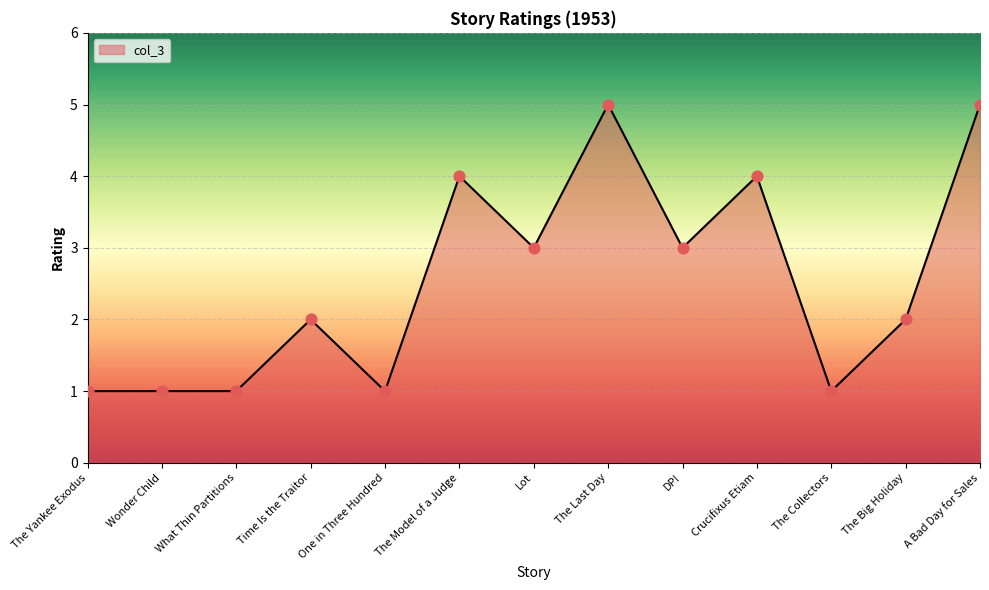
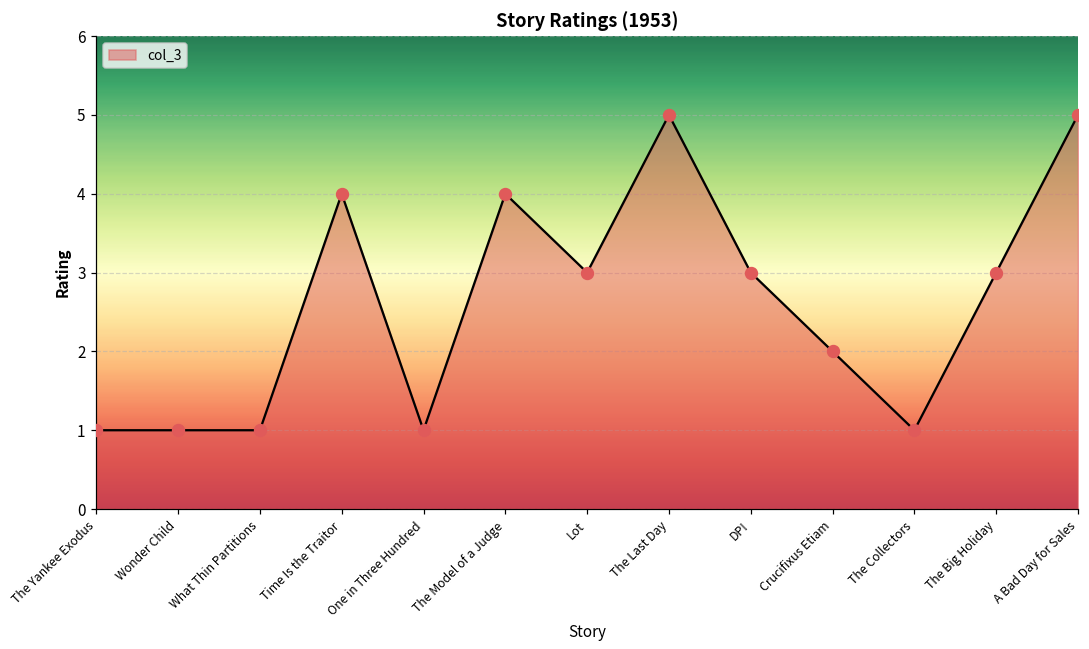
  {
    "The Yankee Exodus": 1,
    "Wonder Child": 1,
    "What Thin Partitions": 1,
-   "Time Is the Traitor": 2,
+   "Time Is the Traitor": 4,
    "One in Three Hundred": 1,
    "The Model of a Judge": 4,
    "Lot": 3,
    "The Last Day": 5,
    "DP!": 3,
-   "Crucifixus Etiam": 4,
+   "Crucifixus Etiam": 2,
    "The Collectors": 1,
-   "The Big Holiday": 2,
+   "The Big Holiday": 3,
    "A Bad Day for Sales": 5
  }
